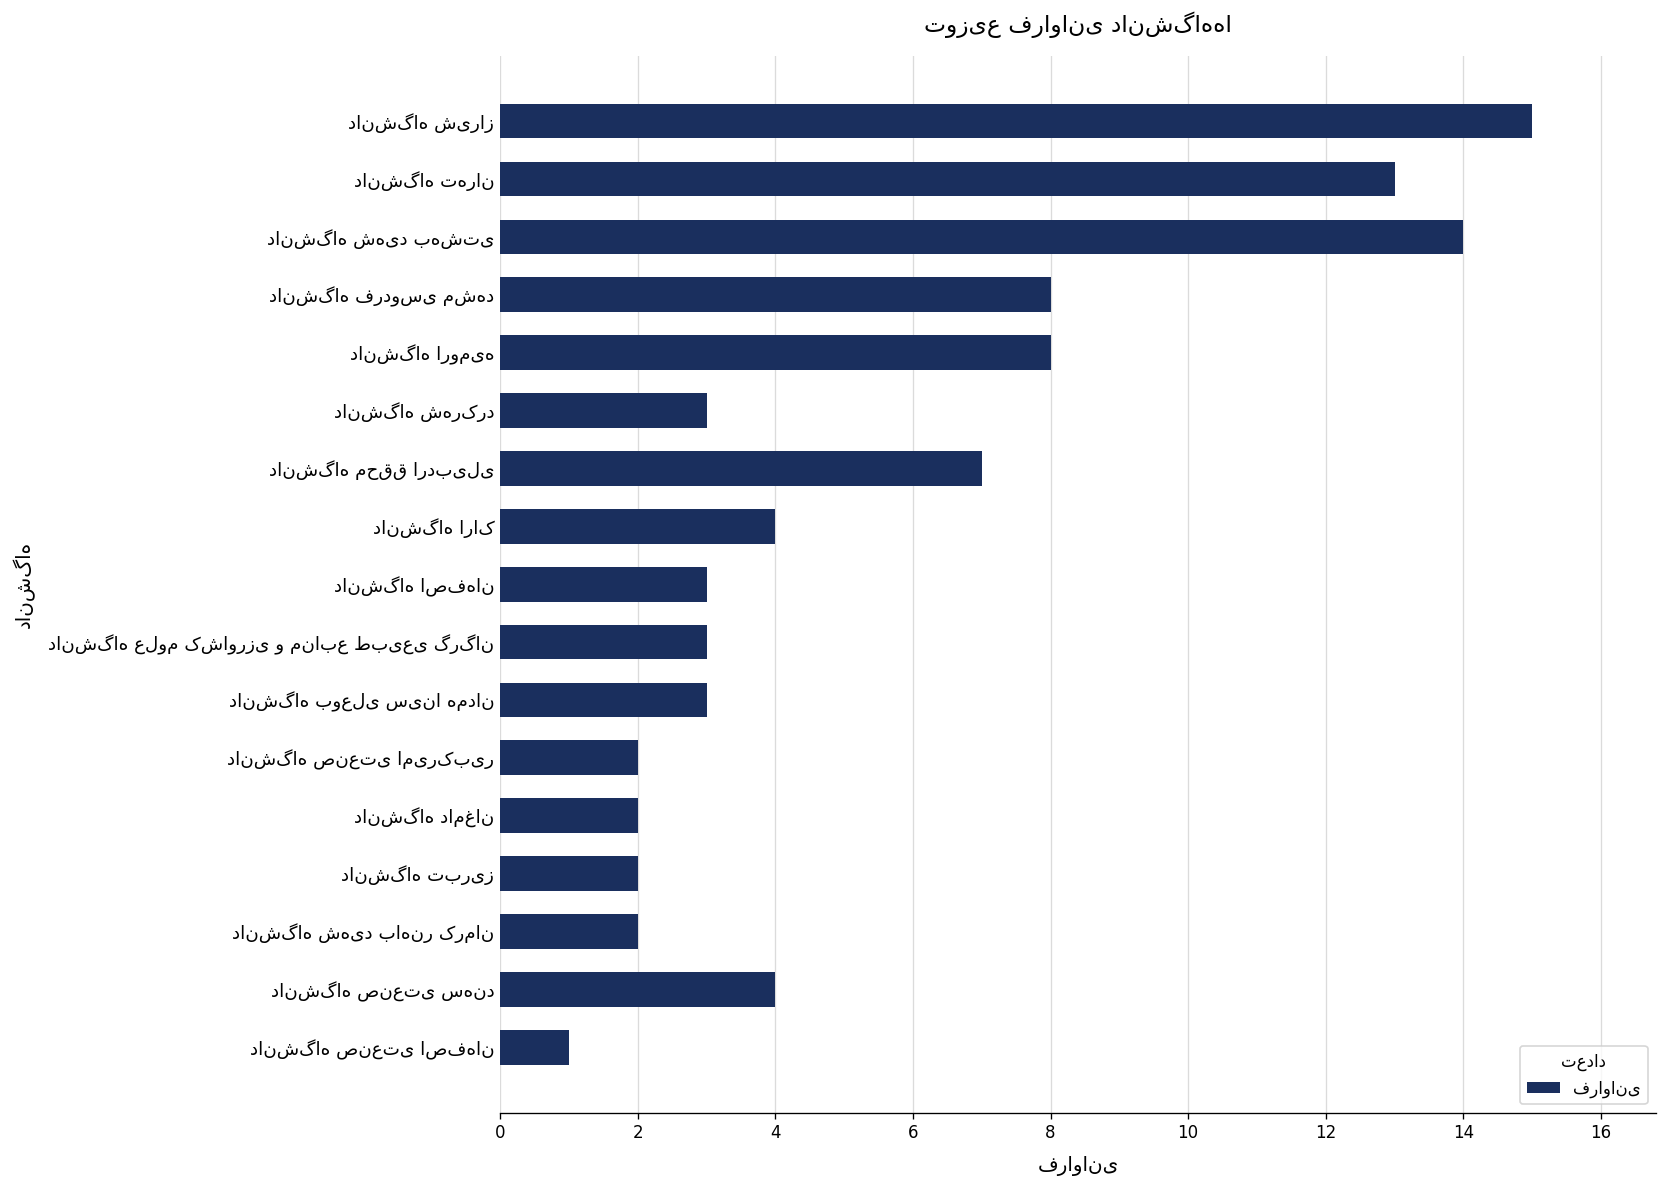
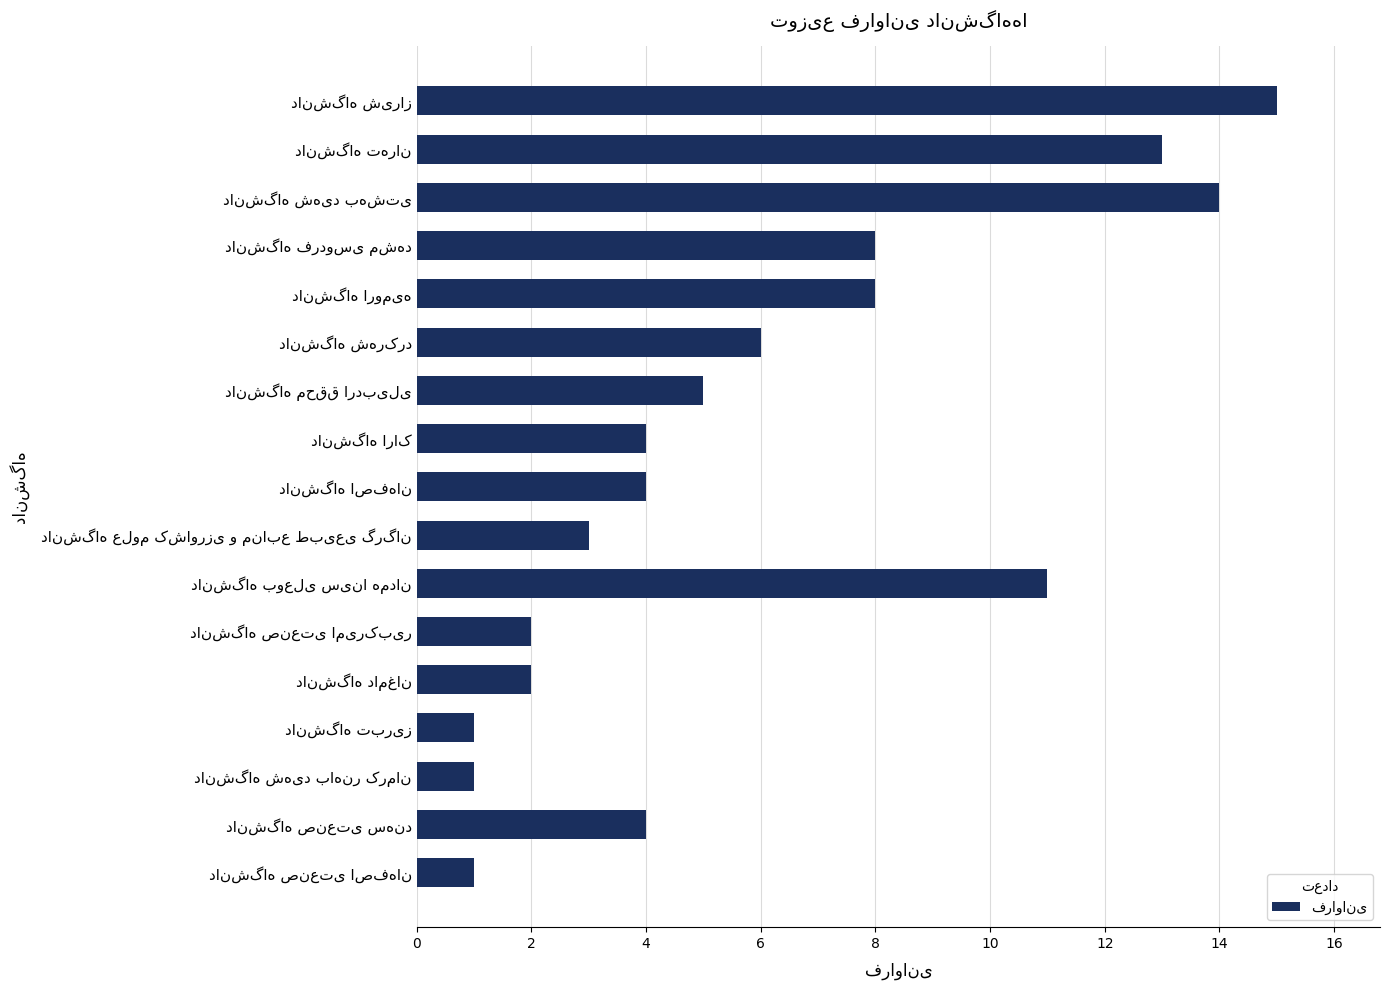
  {
    "دانشگاه شیراز": 15,
    "دانشگاه تهران": 13,
    "دانشگاه شهید بهشتی": 14,
    "دانشگاه فردوسی مشهد": 8,
    "دانشگاه ارومیه": 8,
-   "دانشگاه شهرکرد": 3,
-   "دانشگاه محقق اردبیلی": 7,
+   "دانشگاه شهرکرد": 6,
+   "دانشگاه محقق اردبیلی": 5,
    "دانشگاه اراک": 4,
-   "دانشگاه اصفهان": 3,
+   "دانشگاه اصفهان": 4,
    "دانشگاه علوم کشاورزی و منابع طبیعی گرگان": 3,
-   "دانشگاه بوعلی سینا همدان": 3,
+   "دانشگاه بوعلی سینا همدان": 11,
    "دانشگاه صنعتی امیرکبیر": 2,
    "دانشگاه دامغان": 2,
-   "دانشگاه تبریز": 2,
-   "دانشگاه شهید باهنر کرمان": 2,
+   "دانشگاه تبریز": 1,
+   "دانشگاه شهید باهنر کرمان": 1,
    "دانشگاه صنعتی سهند": 4,
    "دانشگاه صنعتی اصفهان": 1
  }
